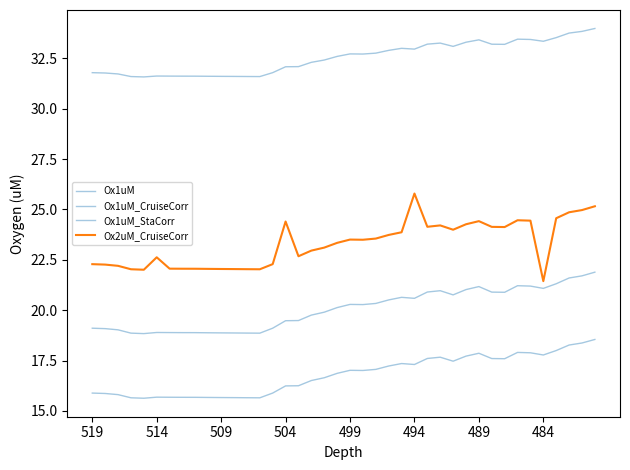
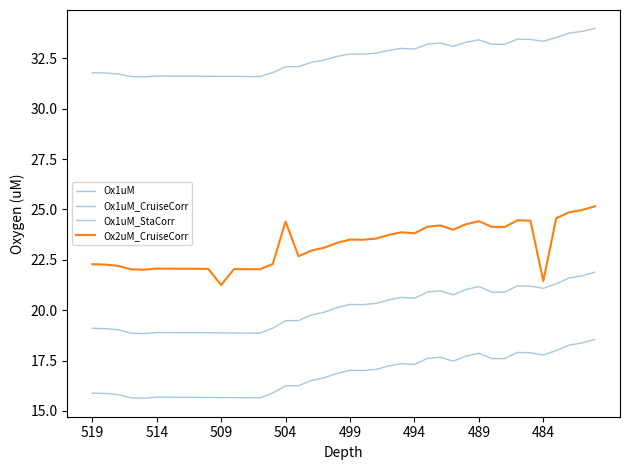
  {
    "Ox2uM_CruiseCorr": {
      "519": 22.3,
-     "514": 22.6,
-     "509": 22.0,
+     "514": 22.1,
+     "509": 21.2,
      "504": 24.4,
      "499": 23.5,
-     "494": 25.8,
+     "494": 23.8,
      "489": 24.4,
      "484": 21.4
    }
  }
